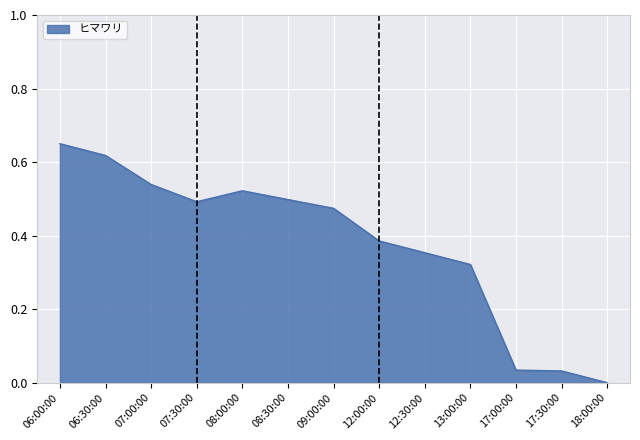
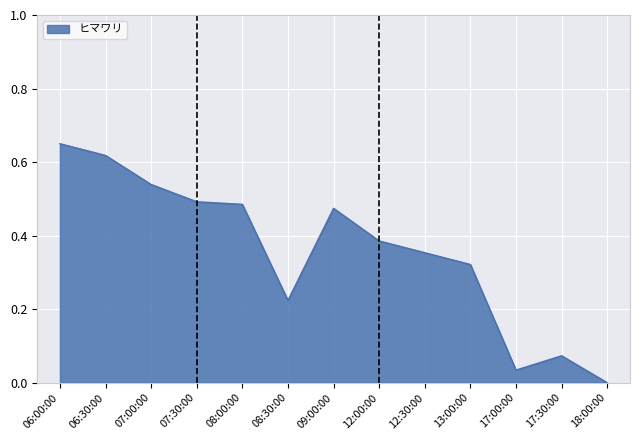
  {
    "06:00:00": 0.65,
    "06:30:00": 0.62,
    "07:00:00": 0.54,
    "07:30:00": 0.49,
-   "08:00:00": 0.52,
-   "08:30:00": 0.50,
+   "08:00:00": 0.49,
+   "08:30:00": 0.22,
    "09:00:00": 0.47,
    "12:00:00": 0.39,
    "12:30:00": 0.35,
    "13:00:00": 0.32,
    "17:00:00": 0.03,
-   "17:30:00": 0.03,
+   "17:30:00": 0.07,
    "18:00:00": 0.00
  }
